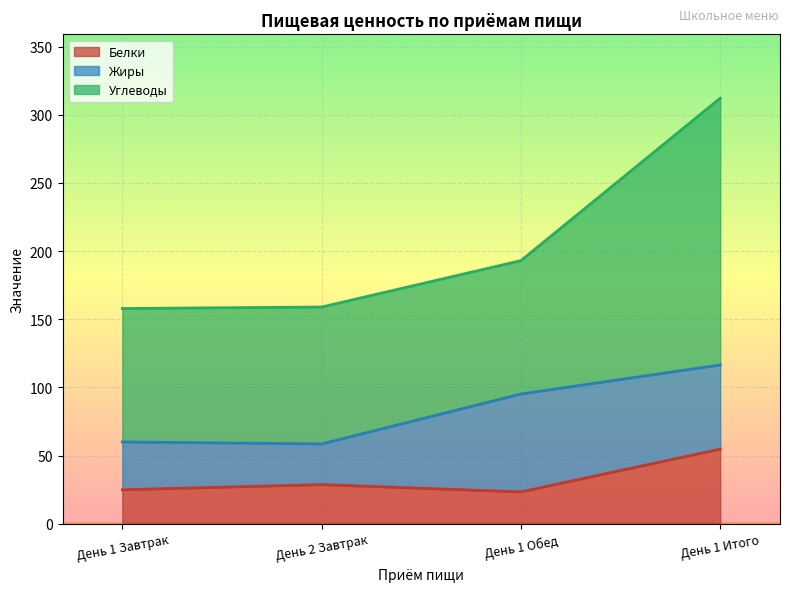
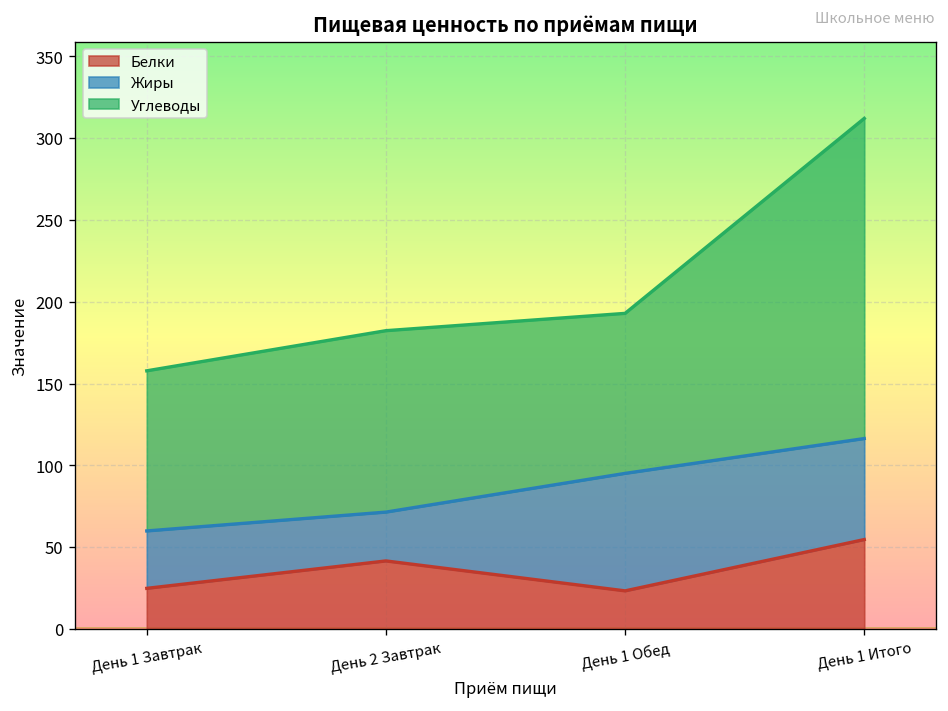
  {
    "Белки": {
      "День 1 Завтрак": 25,
-     "День 2 Завтрак": 29,
+     "День 2 Завтрак": 42,
      "День 1 Обед": 23,
      "День 1 Итого": 55
    },
    "Жиры": {
      "День 1 Завтрак": 35,
      "День 2 Завтрак": 30,
      "День 1 Обед": 72,
      "День 1 Итого": 62
    },
    "Углеводы": {
      "День 1 Завтрак": 98,
-     "День 2 Завтрак": 100,
+     "День 2 Завтрак": 111,
      "День 1 Обед": 98,
      "День 1 Итого": 196
    }
  }
